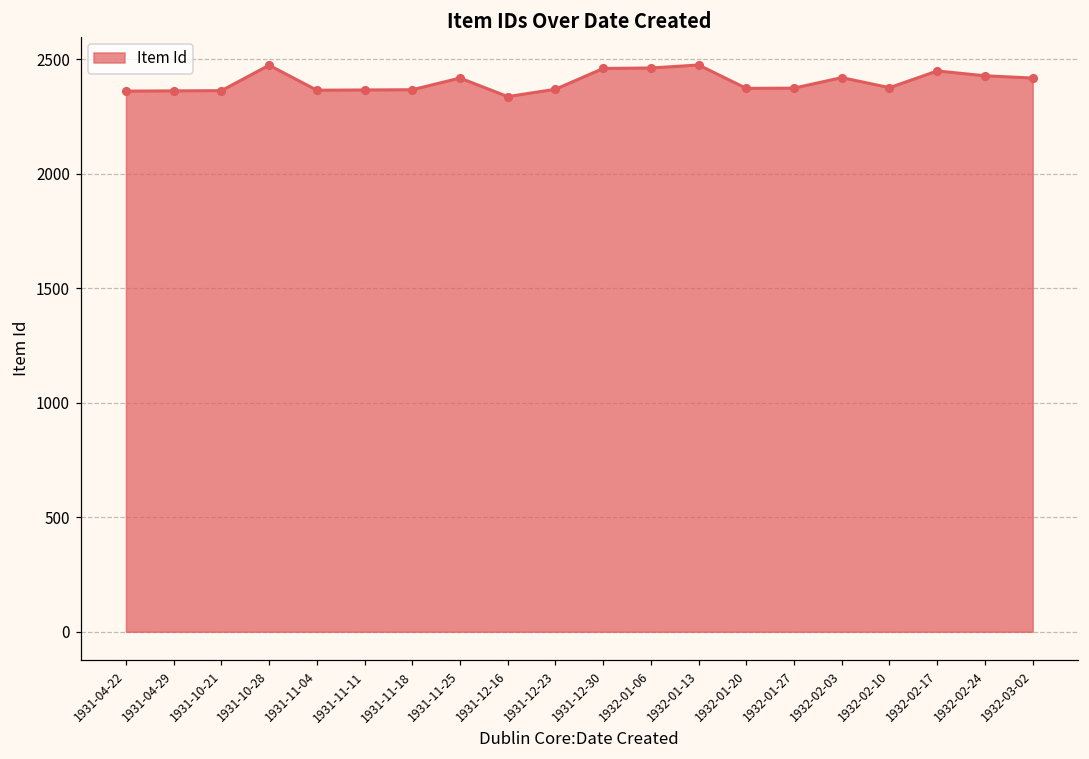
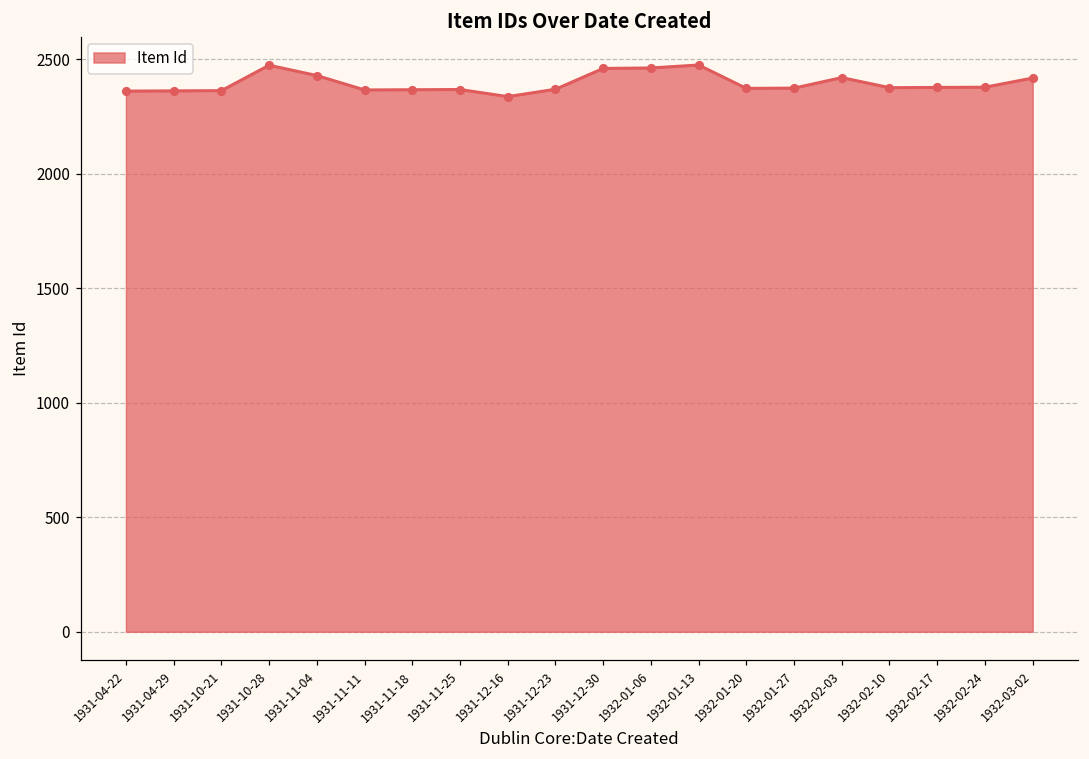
  {
    "1931-04-22": 2360,
    "1931-04-29": 2360,
    "1931-10-21": 2360,
    "1931-10-28": 2470,
-   "1931-11-04": 2370,
+   "1931-11-04": 2430,
    "1931-11-11": 2370,
    "1931-11-18": 2370,
-   "1931-11-25": 2420,
+   "1931-11-25": 2370,
    "1931-12-16": 2340,
    "1931-12-23": 2370,
    "1931-12-30": 2460,
    "1932-01-06": 2460,
    "1932-01-13": 2480,
    "1932-01-20": 2370,
    "1932-01-27": 2370,
    "1932-02-03": 2420,
    "1932-02-10": 2380,
-   "1932-02-17": 2450,
-   "1932-02-24": 2430,
+   "1932-02-17": 2380,
+   "1932-02-24": 2380,
    "1932-03-02": 2420
  }
